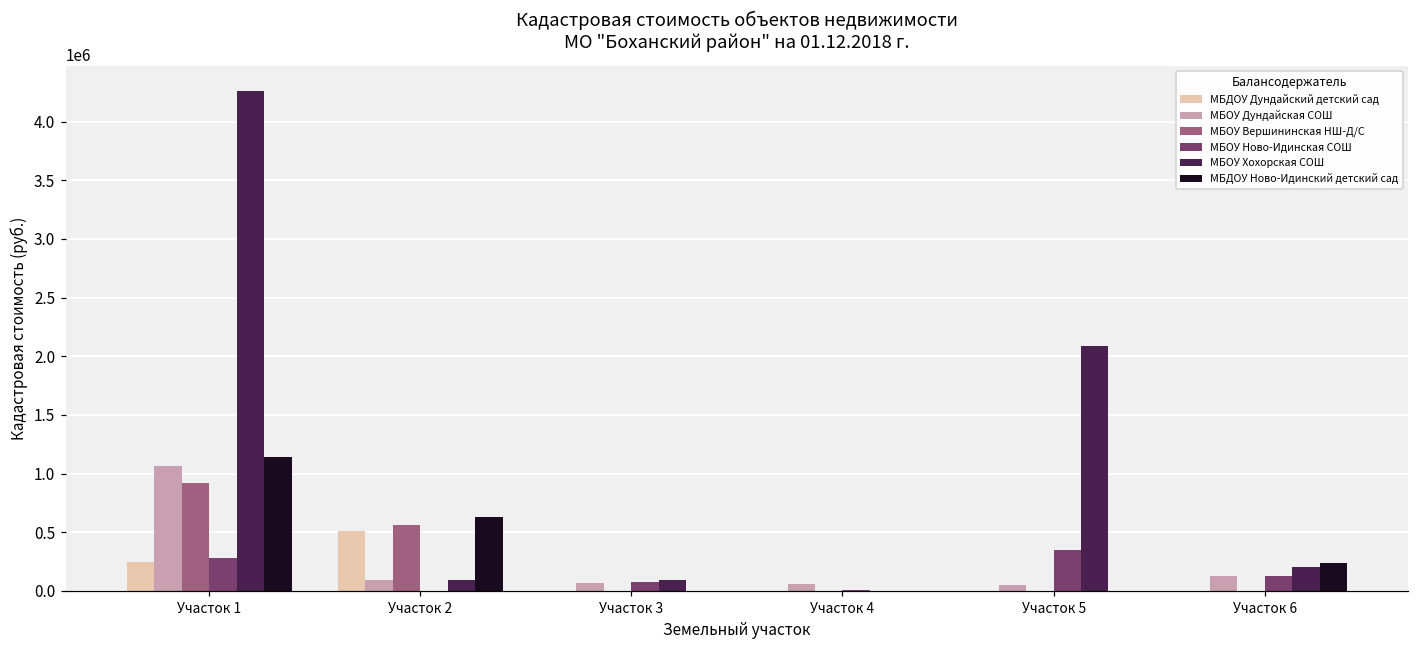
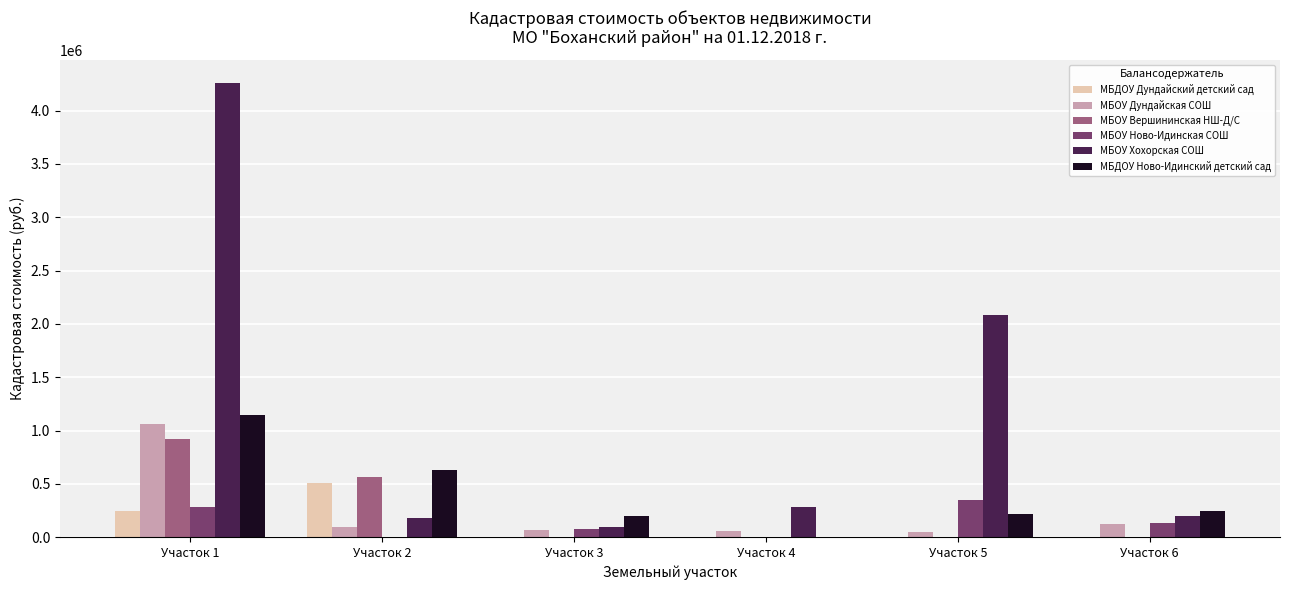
  {
    "МБОУ Хохорская СОШ": {
      "Участок 1": 4260000,
-     "Участок 2": 90000,
+     "Участок 2": 180000,
      "Участок 3": 90000,
-     "Участок 4": 0,
+     "Участок 4": 280000,
      "Участок 5": 2080000,
      "Участок 6": 200000
    },
    "МБДОУ Ново-Идинский детский сад": {
      "Участок 1": 1140000,
      "Участок 2": 630000,
-     "Участок 3": 0,
+     "Участок 3": 190000,
      "Участок 4": 0,
-     "Участок 5": 0,
+     "Участок 5": 220000,
      "Участок 6": 240000
    }
  }
